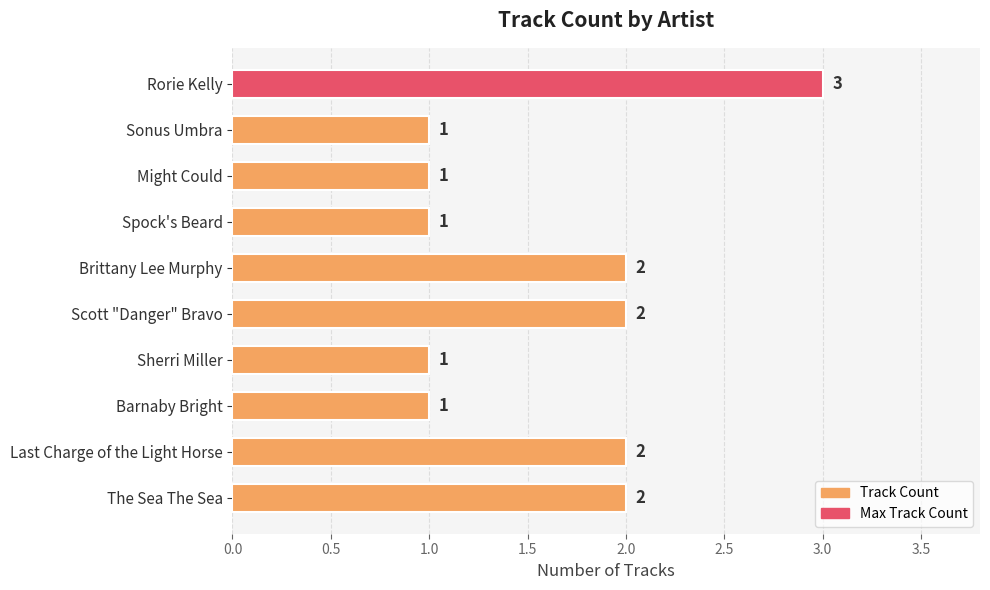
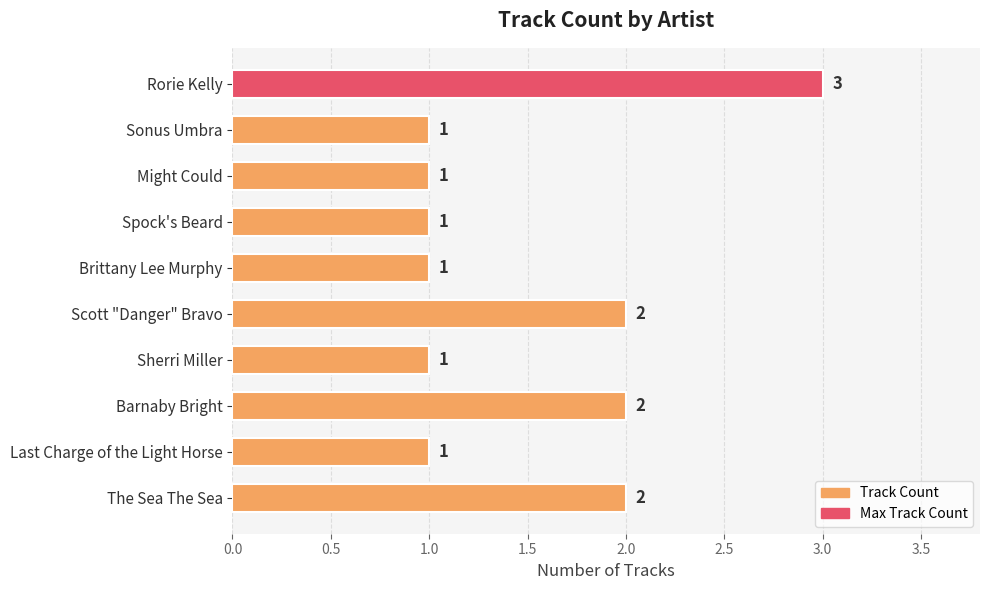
  {
    "Rorie Kelly": 3,
    "Sonus Umbra": 1,
    "Might Could": 1,
    "Spock's Beard": 1,
-   "Brittany Lee Murphy": 2,
+   "Brittany Lee Murphy": 1,
    "Scott \"Danger\" Bravo": 2,
    "Sherri Miller": 1,
-   "Barnaby Bright": 1,
-   "Last Charge of the Light Horse": 2,
+   "Barnaby Bright": 2,
+   "Last Charge of the Light Horse": 1,
    "The Sea The Sea": 2
  }
